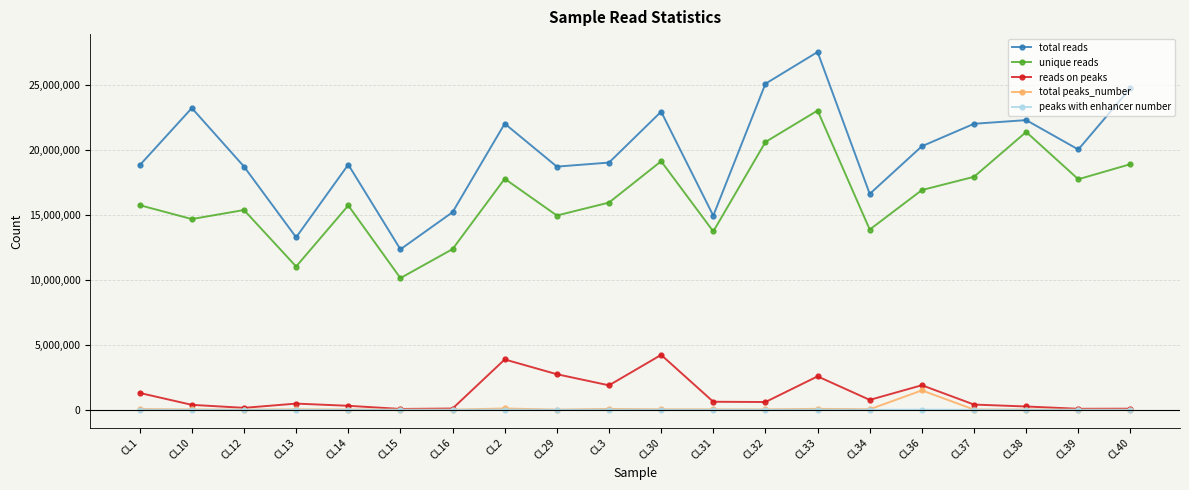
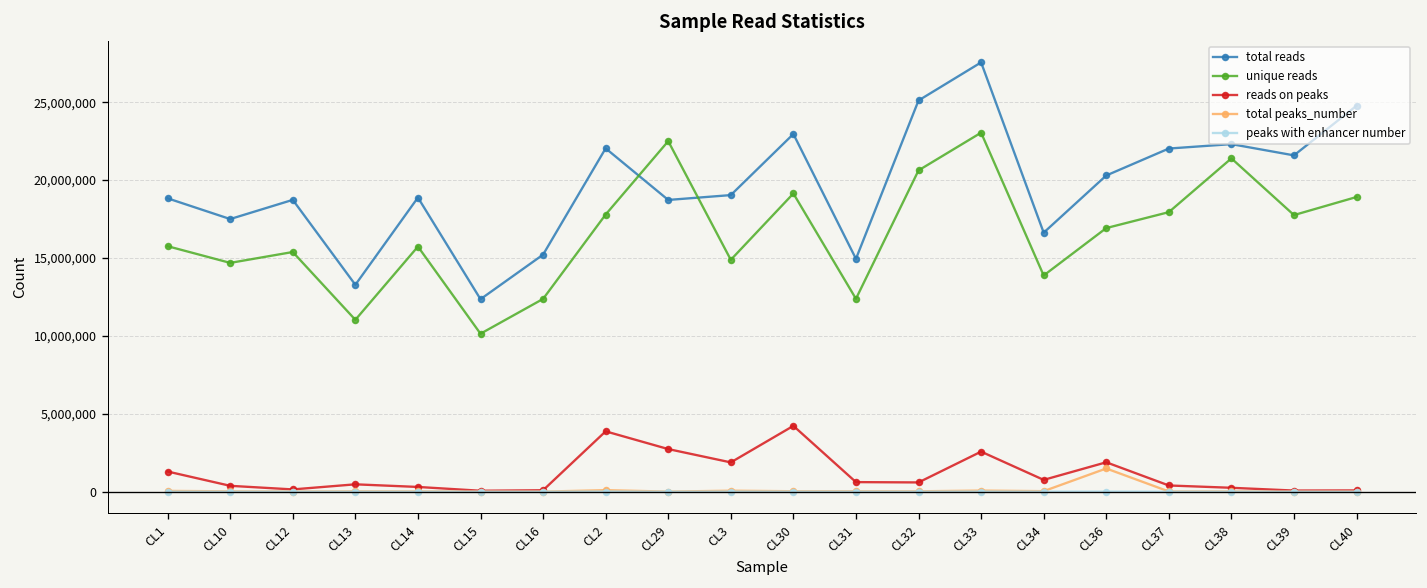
  {
    "total reads": {
      "CL1": "18,800,000",
-     "CL10": "23,200,000",
+     "CL10": "17,500,000",
      "CL12": "18,700,000",
      "CL13": "13,300,000",
      "CL14": "18,900,000",
      "CL15": "12,400,000",
      "CL16": "15,200,000",
      "CL2": "22,000,000",
      "CL29": "18,700,000",
      "CL3": "19,000,000",
      "CL30": "23,000,000",
      "CL31": "14,900,000",
      "CL32": "25,100,000",
      "CL33": "27,600,000",
      "CL34": "16,600,000",
      "CL36": "20,300,000",
      "CL37": "22,000,000",
      "CL38": "22,300,000",
-     "CL39": "20,000,000"
+     "CL39": "21,600,000"
    },
    "unique reads": {
      "CL1": "15,800,000",
      "CL10": "14,700,000",
      "CL12": "15,400,000",
      "CL13": "11,000,000",
      "CL14": "15,700,000",
      "CL15": "10,100,000",
      "CL16": "12,400,000",
      "CL2": "17,800,000",
-     "CL29": "15,000,000",
-     "CL3": "16,000,000",
+     "CL29": "22,500,000",
+     "CL3": "14,900,000",
      "CL30": "19,100,000",
-     "CL31": "13,700,000",
+     "CL31": "12,400,000",
      "CL32": "20,600,000",
      "CL33": "23,000,000",
      "CL34": "13,900,000",
      "CL36": "16,900,000",
      "CL37": "17,900,000",
      "CL38": "21,400,000",
      "CL39": "17,800,000",
      "CL40": "18,900,000"
    },
    "reads on peaks": {
      "CL1": "1,300,000",
      "CL10": "400,000",
      "CL13": "500,000",
      "CL14": "300,000",
      "CL2": "3,900,000",
      "CL29": "2,700,000",
      "CL3": "1,900,000",
      "CL30": "4,200,000",
      "CL31": "600,000",
      "CL32": "600,000",
      "CL33": "2,600,000",
      "CL34": "800,000",
      "CL36": "1,900,000",
      "CL37": "400,000",
      "CL38": "300,000"
    },
    "total peaks_number": {
      "CL36": "1,500,000"
    },
    "peaks with enhancer number": {
      "CL36": "0"
    }
  }
